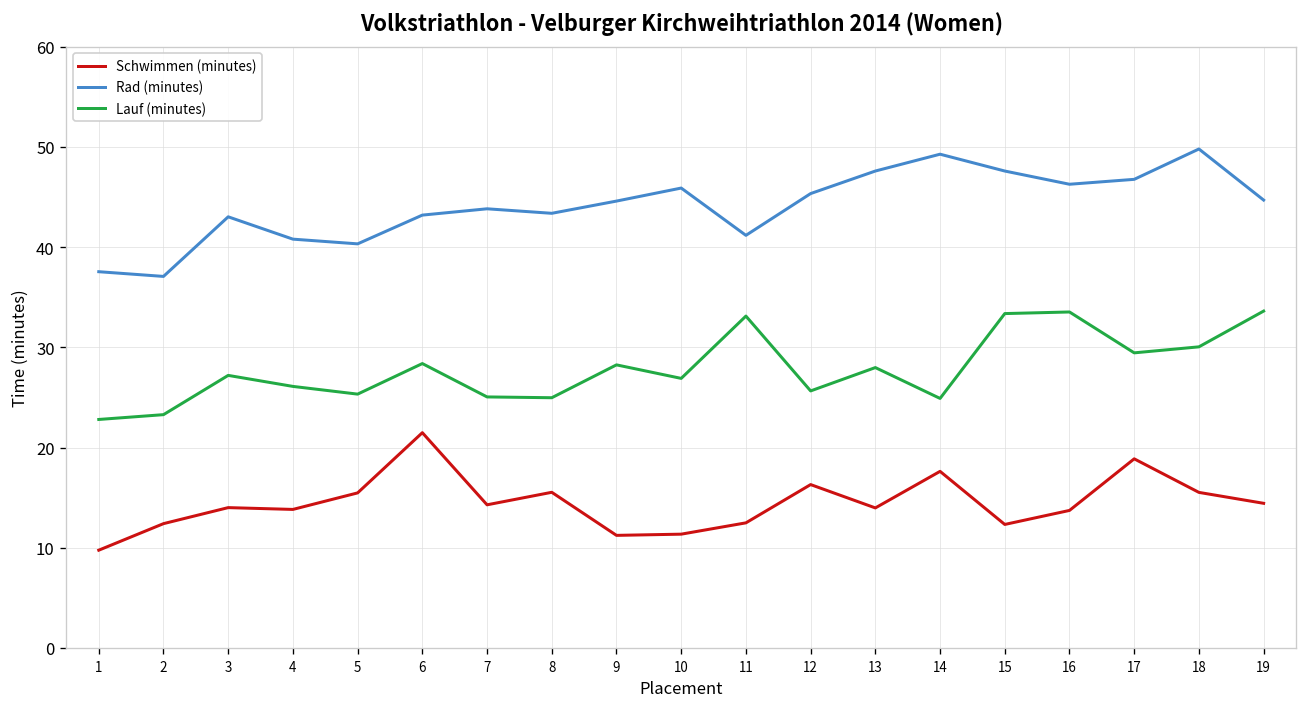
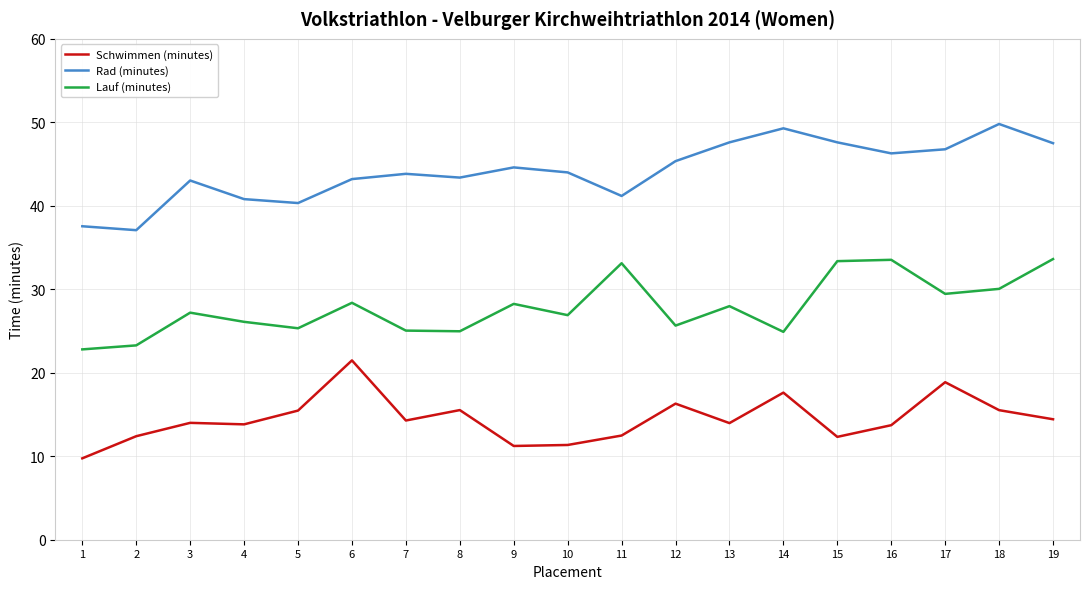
  {
    "Schwimmen (minutes)": {
      "1": 10,
      "2": 12,
      "3": 14,
      "4": 14,
      "5": 15,
      "6": 21,
      "7": 14,
      "8": 16,
      "9": 11,
      "10": 11,
      "11": 12,
      "12": 16,
      "13": 14,
      "14": 18,
      "15": 12,
      "16": 14,
      "17": 19,
      "18": 16,
      "19": 14
    },
    "Rad (minutes)": {
      "1": 38,
      "2": 37,
      "3": 43,
      "4": 41,
      "5": 40,
      "6": 43,
      "7": 44,
      "8": 43,
      "9": 45,
-     "10": 46,
+     "10": 44,
      "11": 41,
      "12": 45,
      "13": 48,
      "14": 49,
      "15": 48,
      "16": 46,
      "17": 47,
      "18": 50,
-     "19": 45
+     "19": 48
    },
    "Lauf (minutes)": {
      "1": 23,
      "2": 23,
      "3": 27,
      "4": 26,
      "5": 25,
      "6": 28,
      "7": 25,
      "8": 25,
      "9": 28,
      "10": 27,
      "11": 33,
      "12": 26,
      "13": 28,
      "14": 25,
      "15": 33,
      "16": 34,
      "17": 29,
      "18": 30,
      "19": 34
    }
  }
